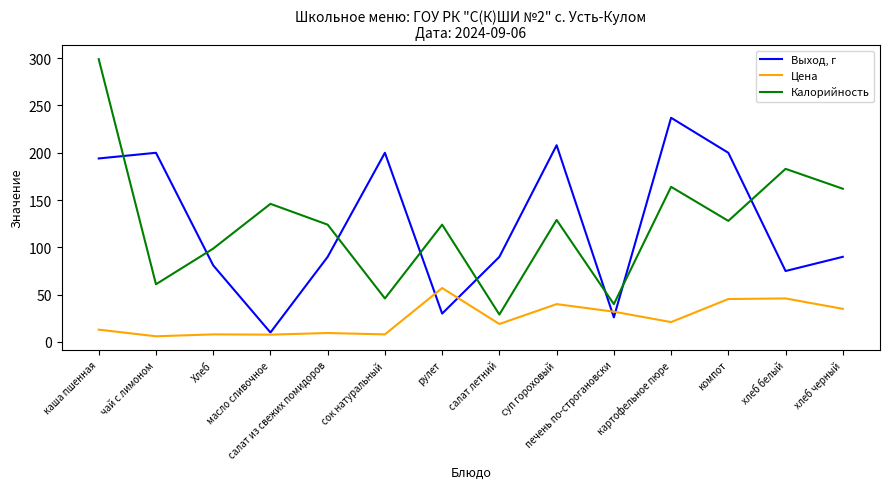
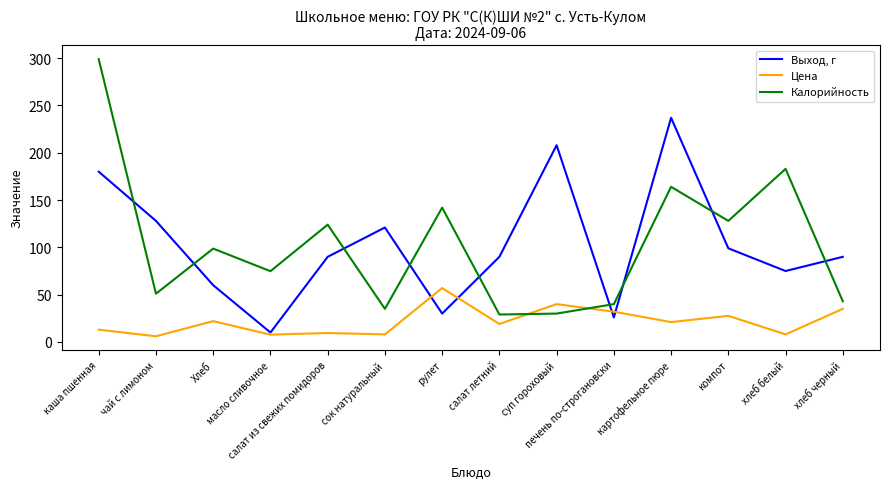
  {
    "Выход, г": {
-     "каша пшенная": 190,
-     "чай с лимоном": 200,
-     "Хлеб": 80,
+     "каша пшенная": 180,
+     "чай с лимоном": 130,
+     "Хлеб": 60,
      "салат из свежих помидоров": 90,
-     "сок натуральный": 200,
+     "сок натуральный": 120,
      "рулет": 30,
      "салат летний": 90,
      "суп гороховый": 210,
      "печень по-строгановски": 30,
      "картофельное пюре": 240,
-     "компот": 200,
+     "компот": 100,
      "хлеб белый": 80,
      "хлеб черный": 90
    },
    "Цена": {
      "каша пшенная": 10,
      "чай с лимоном": 10,
-     "Хлеб": 10,
+     "Хлеб": 20,
      "салат из свежих помидоров": 10,
      "сок натуральный": 10,
      "рулет": 60,
      "салат летний": 20,
      "суп гороховый": 40,
      "печень по-строгановски": 30,
      "картофельное пюре": 20,
-     "компот": 50,
-     "хлеб белый": 50,
+     "компот": 30,
+     "хлеб белый": 10,
      "хлеб черный": 40
    },
    "Калорийность": {
      "каша пшенная": 300,
-     "чай с лимоном": 60,
+     "чай с лимоном": 50,
      "Хлеб": 100,
-     "масло сливочное": 150,
+     "масло сливочное": 70,
      "салат из свежих помидоров": 120,
-     "сок натуральный": 50,
-     "рулет": 120,
+     "сок натуральный": 40,
+     "рулет": 140,
      "салат летний": 30,
-     "суп гороховый": 130,
+     "суп гороховый": 30,
      "печень по-строгановски": 40,
      "картофельное пюре": 160,
      "компот": 130,
      "хлеб белый": 180,
-     "хлеб черный": 160
+     "хлеб черный": 40
    }
  }
